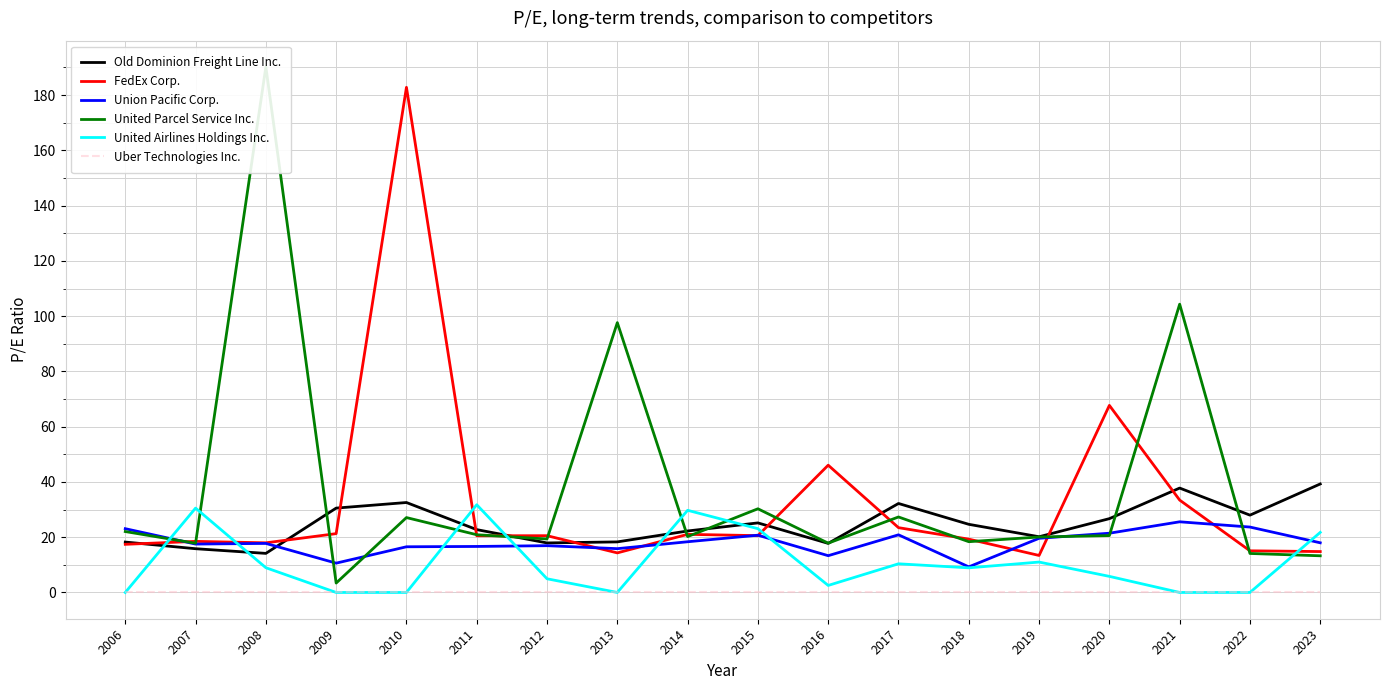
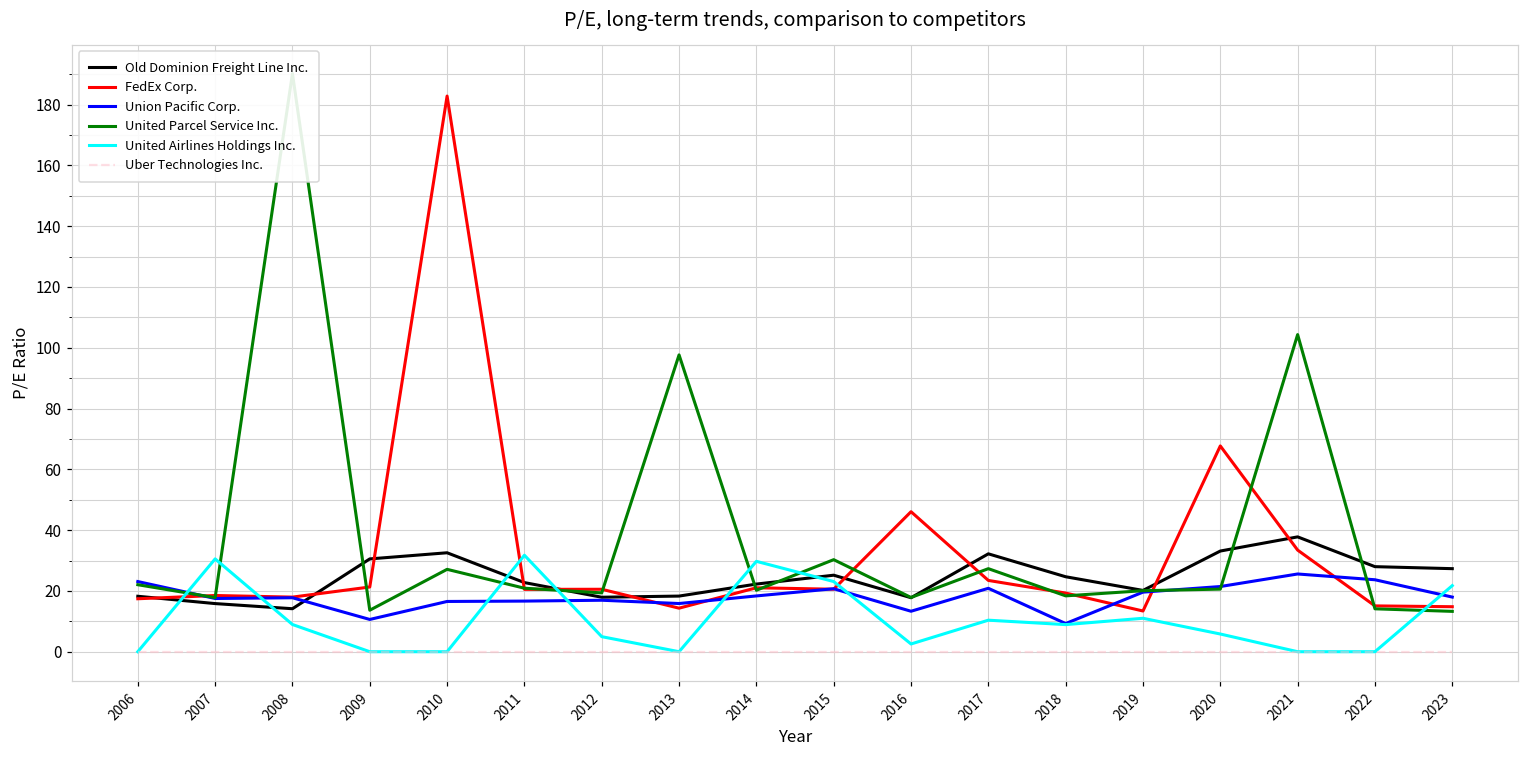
  {
    "Old Dominion Freight Line Inc.": {
      "2007": 16,
      "2008": 14,
      "2009": 31,
      "2010": 33,
      "2011": 23,
      "2012": 18,
      "2013": 18,
      "2014": 22,
      "2015": 25,
      "2017": 32,
      "2018": 25,
-     "2020": 27,
+     "2020": 33,
      "2021": 38,
      "2022": 28,
-     "2023": 39
+     "2023": 27
    },
    "FedEx Corp.": {
      "2009": 21,
      "2010": 183,
      "2012": 21,
      "2013": 14,
      "2016": 46,
      "2017": 23,
      "2019": 13,
      "2020": 68,
      "2021": 33,
      "2022": 15,
      "2023": 15
    },
    "Union Pacific Corp.": {
      "2006": 23,
      "2009": 11,
      "2010": 17,
      "2011": 17,
      "2012": 17,
      "2013": 16,
      "2014": 18,
      "2016": 13,
      "2017": 21,
      "2021": 26,
      "2022": 24,
      "2023": 18
    },
    "United Parcel Service Inc.": {
      "2006": 22,
-     "2009": 3,
+     "2009": 14,
      "2010": 27,
      "2012": 19,
      "2013": 98,
      "2015": 30,
      "2017": 27,
      "2021": 104,
      "2022": 14,
      "2023": 13
    },
    "United Airlines Holdings Inc.": {
      "2007": 31,
      "2008": 9,
      "2011": 32,
      "2012": 5,
      "2014": 30,
      "2015": 23,
      "2016": 3,
      "2017": 10,
      "2019": 11,
      "2020": 6,
      "2023": 22
    },
    "Uber Technologies Inc.": {
      "2007": 0,
      "2008": 0,
      "2011": 0,
      "2012": 0,
      "2014": 0,
      "2015": 0,
      "2016": 0,
      "2017": 0,
      "2018": 0,
      "2019": 0,
      "2020": 0,
      "2023": 0
    }
  }
